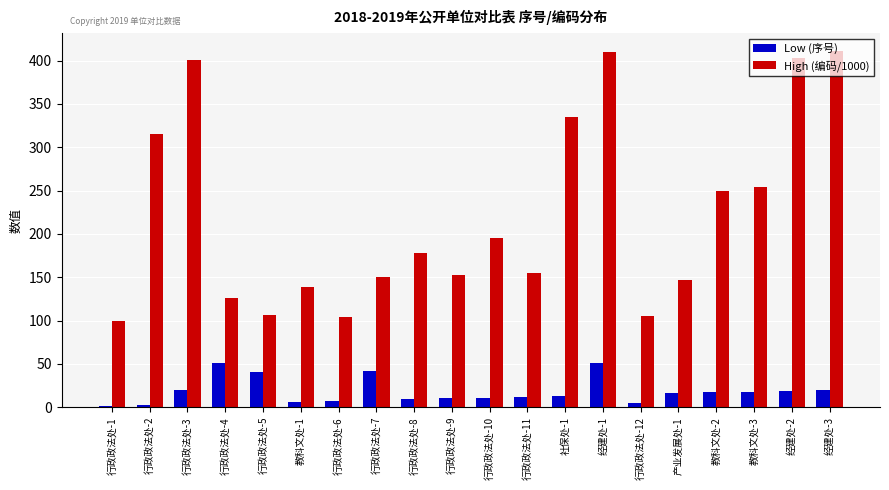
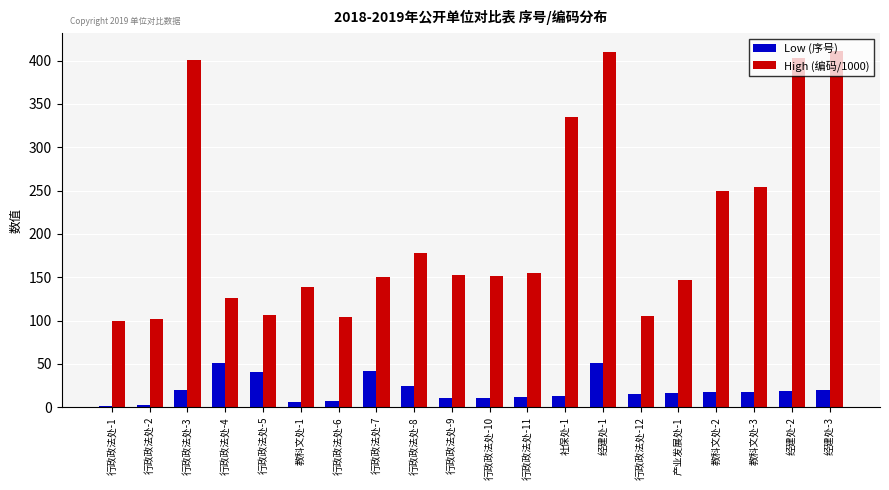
  {
    "Low (序号)": {
      "行政政法处-3": 20,
      "行政政法处-4": 50,
      "行政政法处-5": 40,
      "教科文处-1": 10,
      "行政政法处-6": 10,
      "行政政法处-7": 40,
-     "行政政法处-8": 10,
+     "行政政法处-8": 20,
      "行政政法处-9": 10,
      "行政政法处-10": 10,
      "行政政法处-11": 10,
      "社保处-1": 10,
      "经建处-1": 50,
-     "行政政法处-12": 10,
+     "行政政法处-12": 20,
      "产业发展处-1": 20,
      "教科文处-2": 20,
      "教科文处-3": 20,
      "经建处-2": 20,
      "经建处-3": 20
    },
    "High (编码/1000)": {
      "行政政法处-1": 100,
-     "行政政法处-2": 320,
+     "行政政法处-2": 100,
      "行政政法处-3": 400,
      "行政政法处-4": 130,
      "行政政法处-5": 110,
      "教科文处-1": 140,
      "行政政法处-6": 100,
      "行政政法处-7": 150,
      "行政政法处-8": 180,
      "行政政法处-9": 150,
-     "行政政法处-10": 190,
+     "行政政法处-10": 150,
      "行政政法处-11": 160,
      "社保处-1": 340,
      "经建处-1": 410,
      "行政政法处-12": 110,
      "产业发展处-1": 150,
      "教科文处-2": 250,
      "教科文处-3": 250
    }
  }
